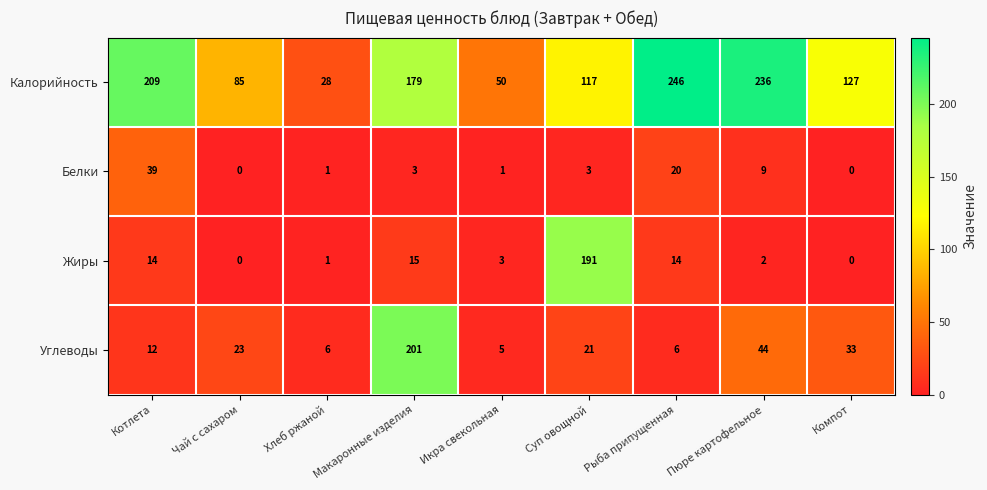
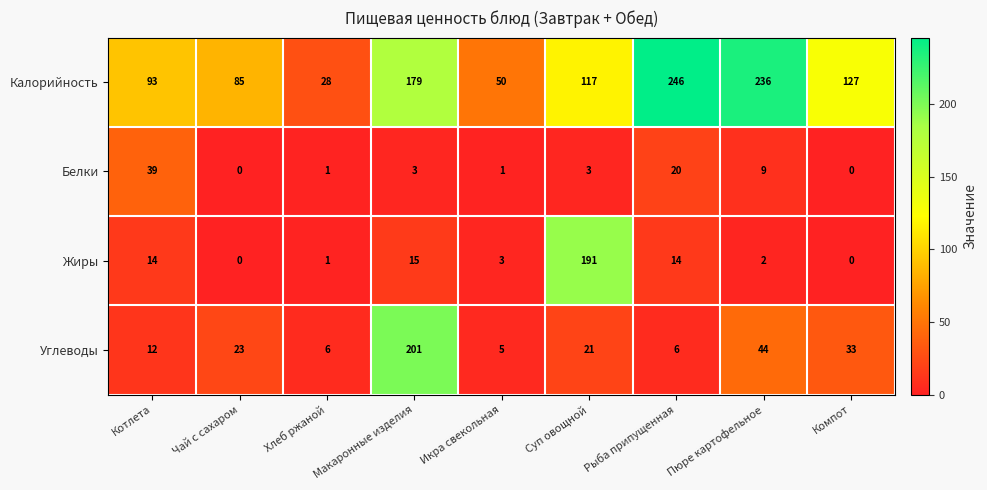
  {
    "Калорийность": {
-     "Котлета": 209,
+     "Котлета": 93,
      "Чай с сахаром": 85,
      "Хлеб ржаной": 28,
      "Макаронные изделия": 179,
      "Икра свекольная": 50,
      "Суп овощной": 117,
      "Рыба припущенная": 246,
      "Пюре картофельное": 236,
      "Компот": 127
    },
    "Белки": {
      "Котлета": 39,
      "Чай с сахаром": 0,
      "Хлеб ржаной": 1,
      "Макаронные изделия": 3,
      "Икра свекольная": 1,
      "Суп овощной": 3,
      "Рыба припущенная": 20,
      "Пюре картофельное": 9,
      "Компот": 0
    },
    "Жиры": {
      "Котлета": 14,
      "Чай с сахаром": 0,
      "Хлеб ржаной": 1,
      "Макаронные изделия": 15,
      "Икра свекольная": 3,
      "Суп овощной": 191,
      "Рыба припущенная": 14,
      "Пюре картофельное": 2,
      "Компот": 0
    },
    "Углеводы": {
      "Котлета": 12,
      "Чай с сахаром": 23,
      "Хлеб ржаной": 6,
      "Макаронные изделия": 201,
      "Икра свекольная": 5,
      "Суп овощной": 21,
      "Рыба припущенная": 6,
      "Пюре картофельное": 44,
      "Компот": 33
    }
  }
